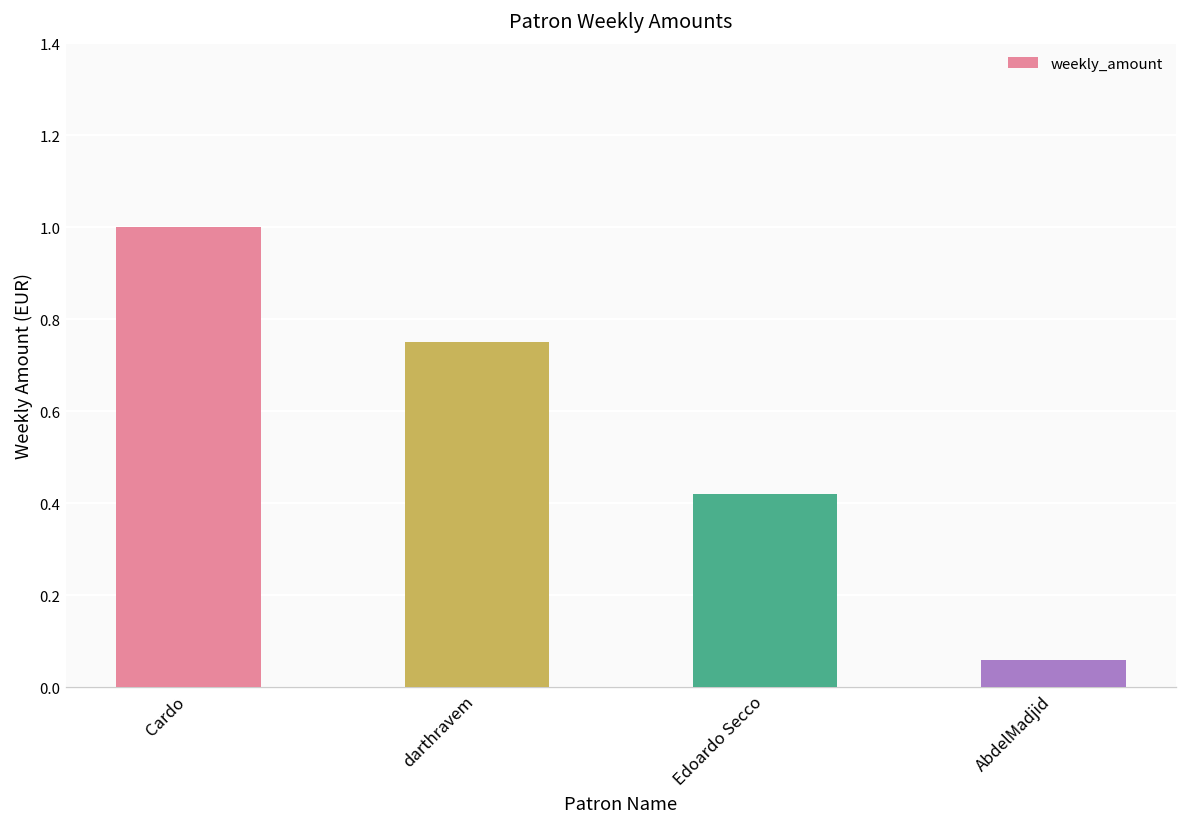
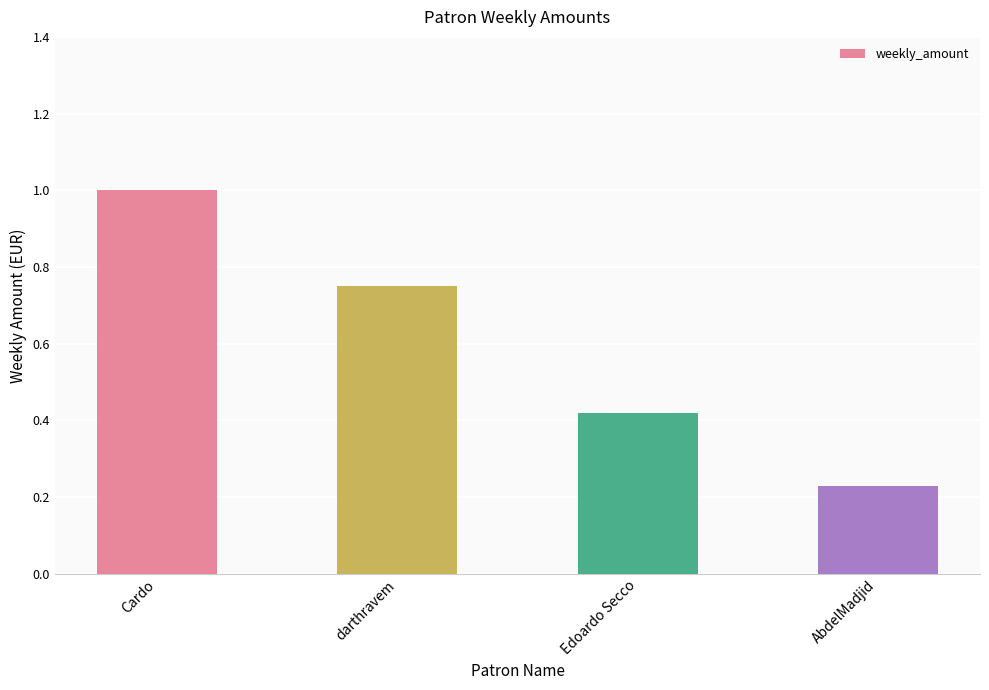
  {
    "Cardo": 1.00,
    "darthravem": 0.75,
    "Edoardo Secco": 0.42,
-   "AbdelMadjid": 0.06
+   "AbdelMadjid": 0.23
  }
